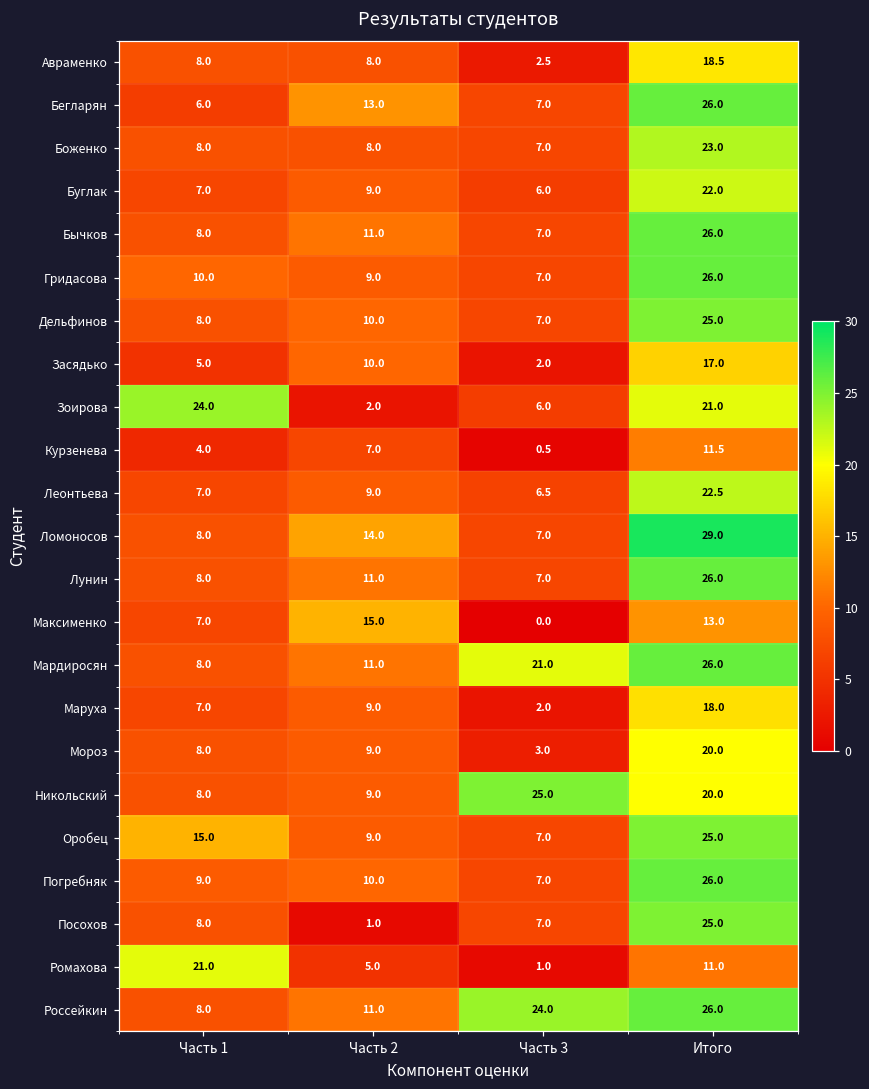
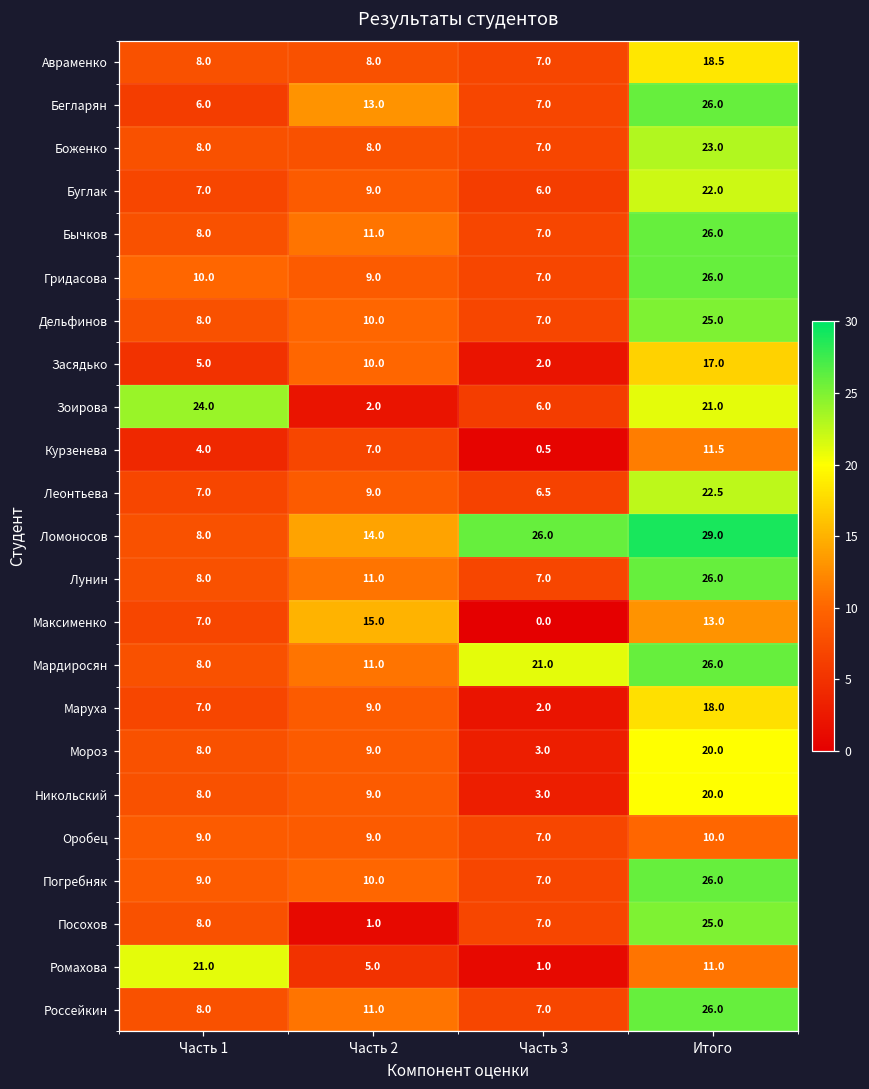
  {
    "Авраменко": {
      "Часть 1": 8.0,
      "Часть 2": 8.0,
-     "Часть 3": 2.5,
+     "Часть 3": 7.0,
      "Итого": 18.5
    },
    "Бегларян": {
      "Часть 1": 6.0,
      "Часть 2": 13.0,
      "Часть 3": 7.0,
      "Итого": 26.0
    },
    "Боженко": {
      "Часть 1": 8.0,
      "Часть 2": 8.0,
      "Часть 3": 7.0,
      "Итого": 23.0
    },
    "Буглак": {
      "Часть 1": 7.0,
      "Часть 2": 9.0,
      "Часть 3": 6.0,
      "Итого": 22.0
    },
    "Бычков": {
      "Часть 1": 8.0,
      "Часть 2": 11.0,
      "Часть 3": 7.0,
      "Итого": 26.0
    },
    "Гридасова": {
      "Часть 1": 10.0,
      "Часть 2": 9.0,
      "Часть 3": 7.0,
      "Итого": 26.0
    },
    "Дельфинов": {
      "Часть 1": 8.0,
      "Часть 2": 10.0,
      "Часть 3": 7.0,
      "Итого": 25.0
    },
    "Засядько": {
      "Часть 1": 5.0,
      "Часть 2": 10.0,
      "Часть 3": 2.0,
      "Итого": 17.0
    },
    "Зоирова": {
      "Часть 1": 24.0,
      "Часть 2": 2.0,
      "Часть 3": 6.0,
      "Итого": 21.0
    },
    "Курзенева": {
      "Часть 1": 4.0,
      "Часть 2": 7.0,
      "Часть 3": 0.5,
      "Итого": 11.5
    },
    "Леонтьева": {
      "Часть 1": 7.0,
      "Часть 2": 9.0,
      "Часть 3": 6.5,
      "Итого": 22.5
    },
    "Ломоносов": {
      "Часть 1": 8.0,
      "Часть 2": 14.0,
-     "Часть 3": 7.0,
+     "Часть 3": 26.0,
      "Итого": 29.0
    },
    "Лунин": {
      "Часть 1": 8.0,
      "Часть 2": 11.0,
      "Часть 3": 7.0,
      "Итого": 26.0
    },
    "Максименко": {
      "Часть 1": 7.0,
      "Часть 2": 15.0,
      "Часть 3": 0.0,
      "Итого": 13.0
    },
    "Мардиросян": {
      "Часть 1": 8.0,
      "Часть 2": 11.0,
      "Часть 3": 21.0,
      "Итого": 26.0
    },
    "Маруха": {
      "Часть 1": 7.0,
      "Часть 2": 9.0,
      "Часть 3": 2.0,
      "Итого": 18.0
    },
    "Мороз": {
      "Часть 1": 8.0,
      "Часть 2": 9.0,
      "Часть 3": 3.0,
      "Итого": 20.0
    },
    "Никольский": {
      "Часть 1": 8.0,
      "Часть 2": 9.0,
-     "Часть 3": 25.0,
+     "Часть 3": 3.0,
      "Итого": 20.0
    },
    "Оробец": {
-     "Часть 1": 15.0,
+     "Часть 1": 9.0,
      "Часть 2": 9.0,
      "Часть 3": 7.0,
-     "Итого": 25.0
+     "Итого": 10.0
    },
    "Погребняк": {
      "Часть 1": 9.0,
      "Часть 2": 10.0,
      "Часть 3": 7.0,
      "Итого": 26.0
    },
    "Посохов": {
      "Часть 1": 8.0,
      "Часть 2": 1.0,
      "Часть 3": 7.0,
      "Итого": 25.0
    },
    "Ромахова": {
      "Часть 1": 21.0,
      "Часть 2": 5.0,
      "Часть 3": 1.0,
      "Итого": 11.0
    },
    "Россейкин": {
      "Часть 1": 8.0,
      "Часть 2": 11.0,
-     "Часть 3": 24.0,
+     "Часть 3": 7.0,
      "Итого": 26.0
    }
  }
